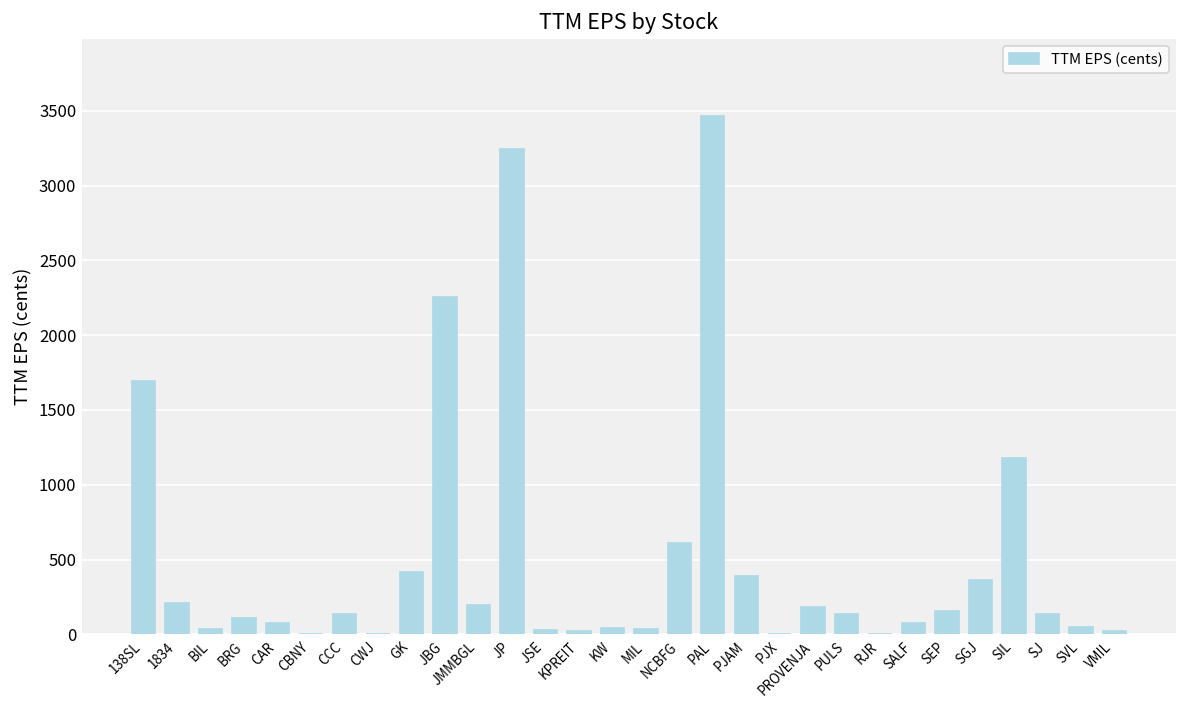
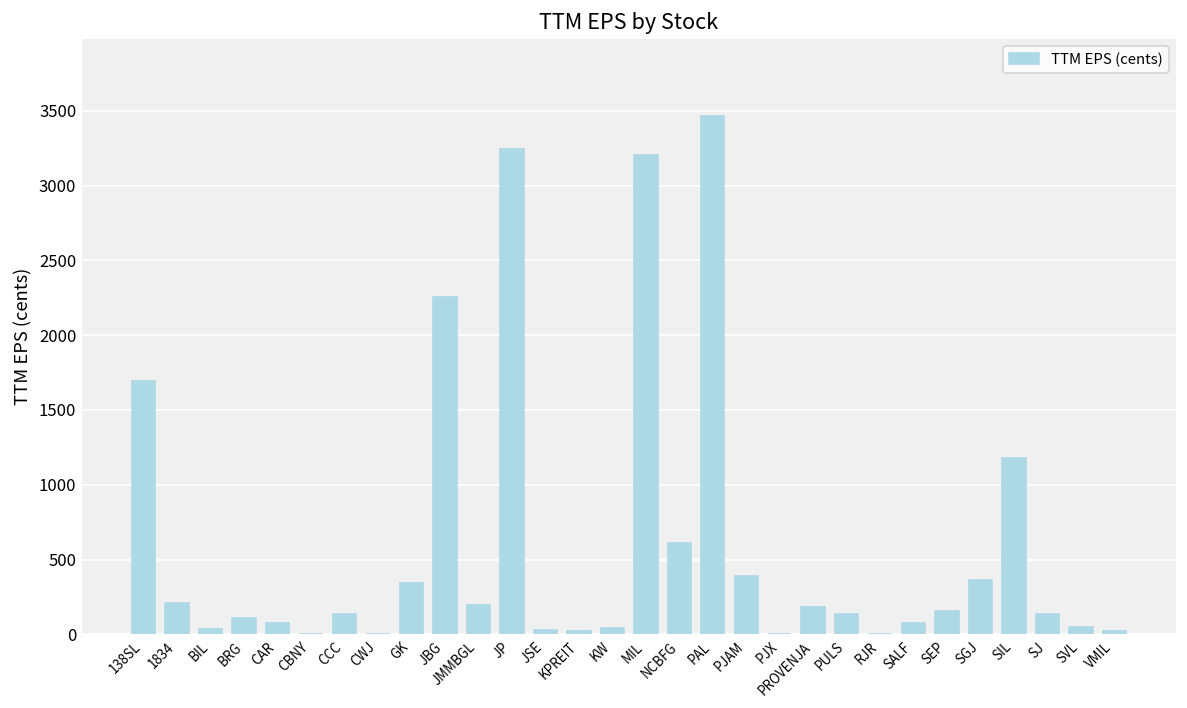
  {
    "138SL": 1690,
    "1834": 210,
    "BIL": 30,
    "BRG": 110,
    "CAR": 70,
    "CBNY": 0,
    "CCC": 130,
    "CWJ": 0,
-   "GK": 410,
+   "GK": 350,
    "JBG": 2260,
    "JMMBGL": 200,
    "JP": 3250,
    "JSE": 30,
    "KPREIT": 20,
    "KW": 40,
-   "MIL": 40,
+   "MIL": 3210,
    "NCBFG": 610,
    "PAL": 3460,
    "PJAM": 390,
    "PJX": 0,
    "PROVENJA": 180,
    "PULS": 140,
    "RJR": 0,
    "SALF": 80,
    "SEP": 150,
    "SGJ": 370,
    "SIL": 1180,
    "SJ": 140,
    "SVL": 50,
    "VMIL": 20
  }
